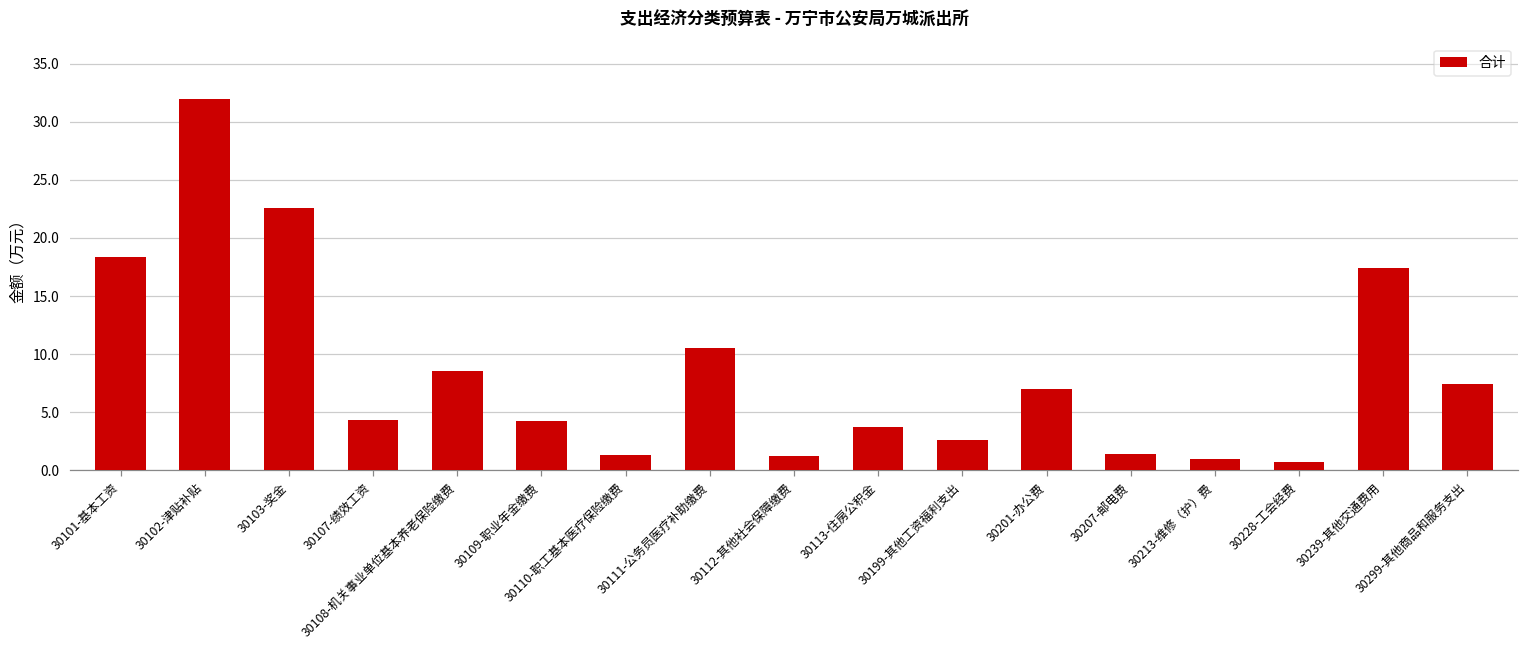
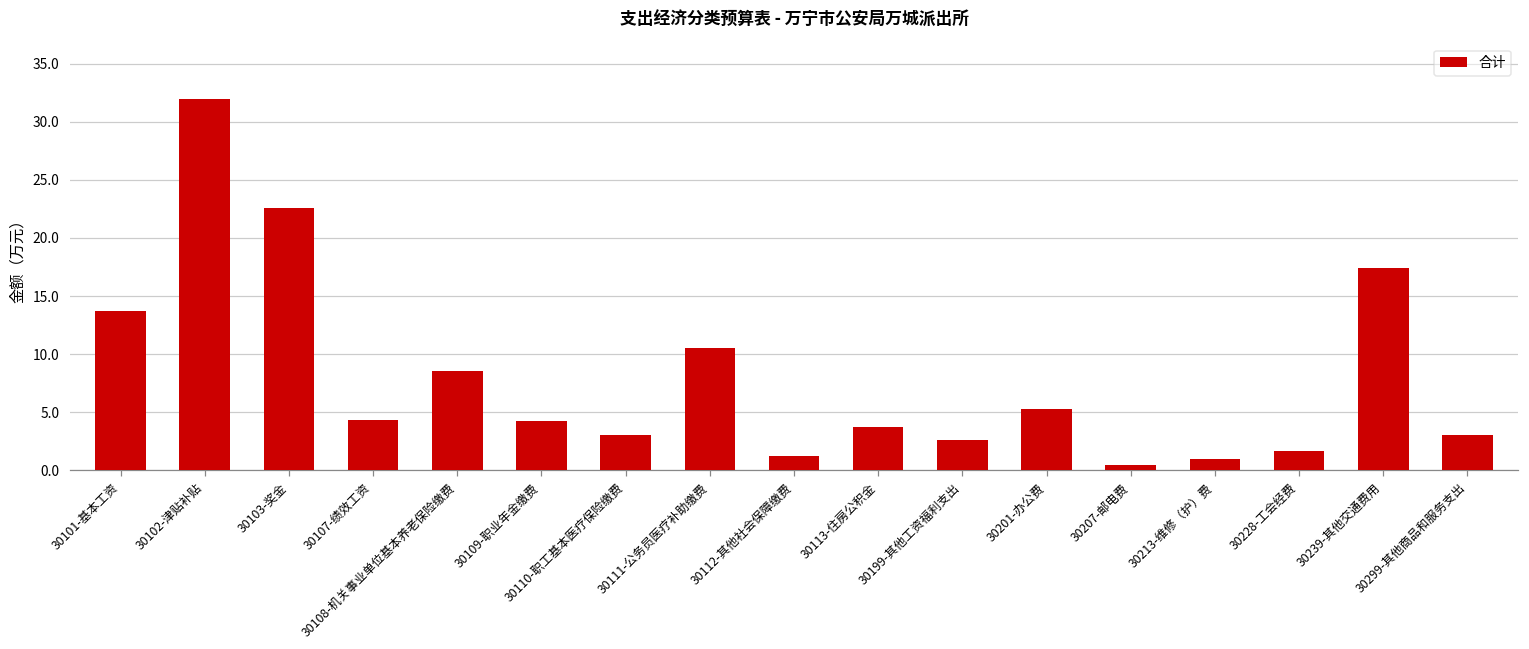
  {
-   "30101-基本工资": 18.3,
+   "30101-基本工资": 13.7,
    "30102-津贴补贴": 32.0,
    "30103-奖金": 22.6,
    "30107-绩效工资": 4.4,
    "30108-机关事业单位基本养老保险缴费": 8.5,
    "30109-职业年金缴费": 4.3,
-   "30110-职工基本医疗保险缴费": 1.3,
+   "30110-职工基本医疗保险缴费": 3.1,
    "30111-公务员医疗补助缴费": 10.5,
    "30112-其他社会保障缴费": 1.3,
    "30113-住房公积金": 3.7,
    "30199-其他工资福利支出": 2.6,
-   "30201-办公费": 7.0,
-   "30207-邮电费": 1.4,
+   "30201-办公费": 5.3,
+   "30207-邮电费": 0.5,
    "30213-维修（护）费": 1.0,
-   "30228-工会经费": 0.7,
+   "30228-工会经费": 1.6,
    "30239-其他交通费用": 17.4,
-   "30299-其他商品和服务支出": 7.4
+   "30299-其他商品和服务支出": 3.0
  }
